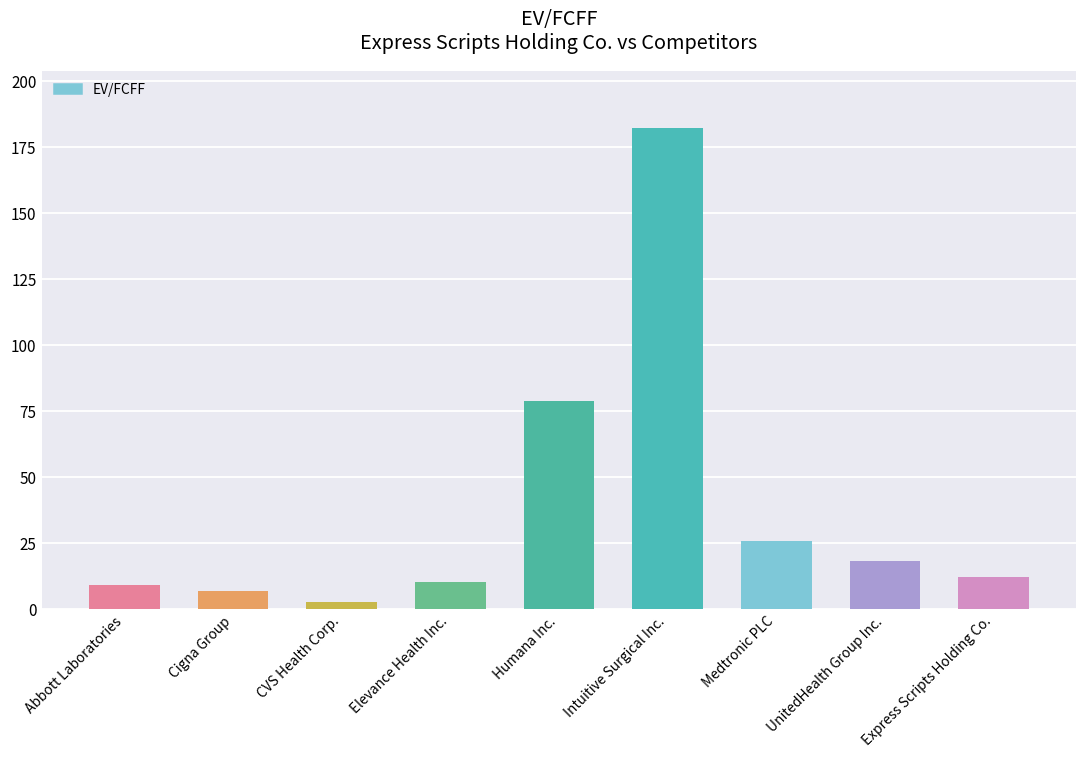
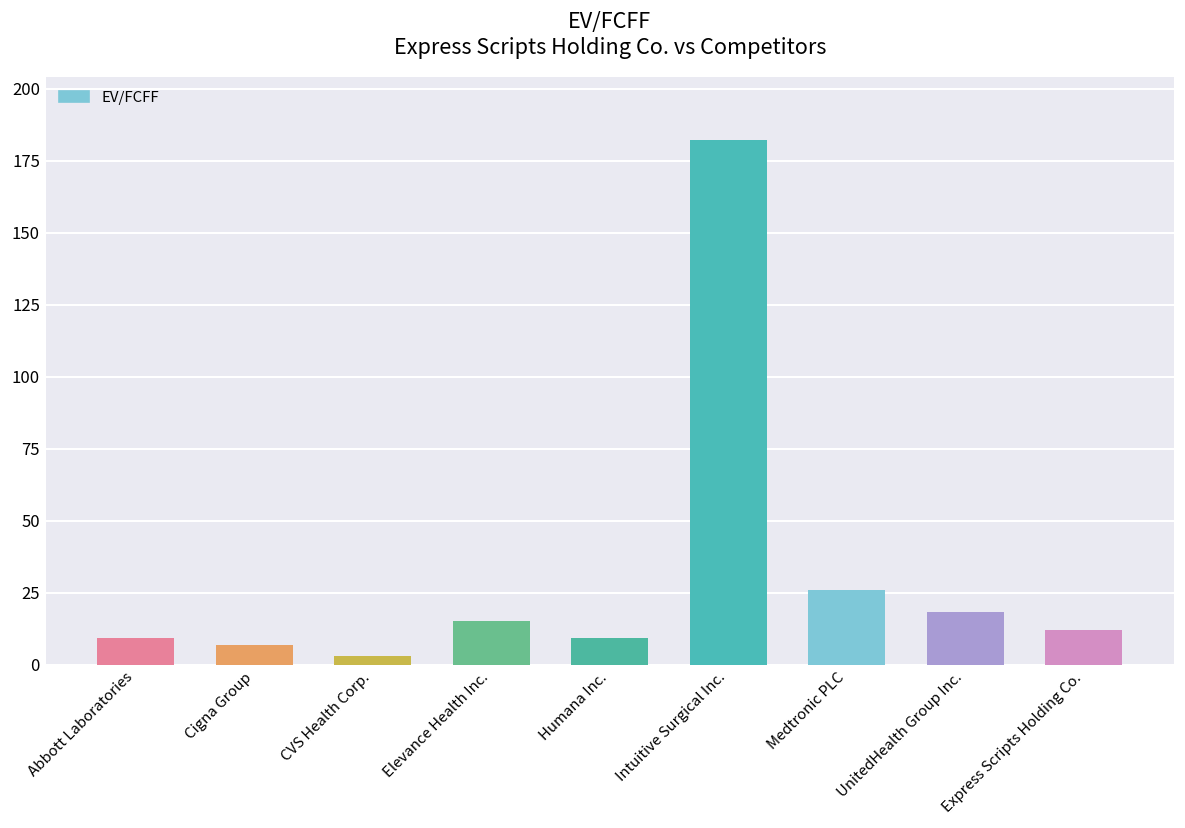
  {
    "Abbott Laboratories": 9,
    "Cigna Group": 7,
    "CVS Health Corp.": 3,
-   "Elevance Health Inc.": 10,
-   "Humana Inc.": 79,
+   "Elevance Health Inc.": 15,
+   "Humana Inc.": 9,
    "Intuitive Surgical Inc.": 182,
    "Medtronic PLC": 26,
    "UnitedHealth Group Inc.": 18,
    "Express Scripts Holding Co.": 12
  }
